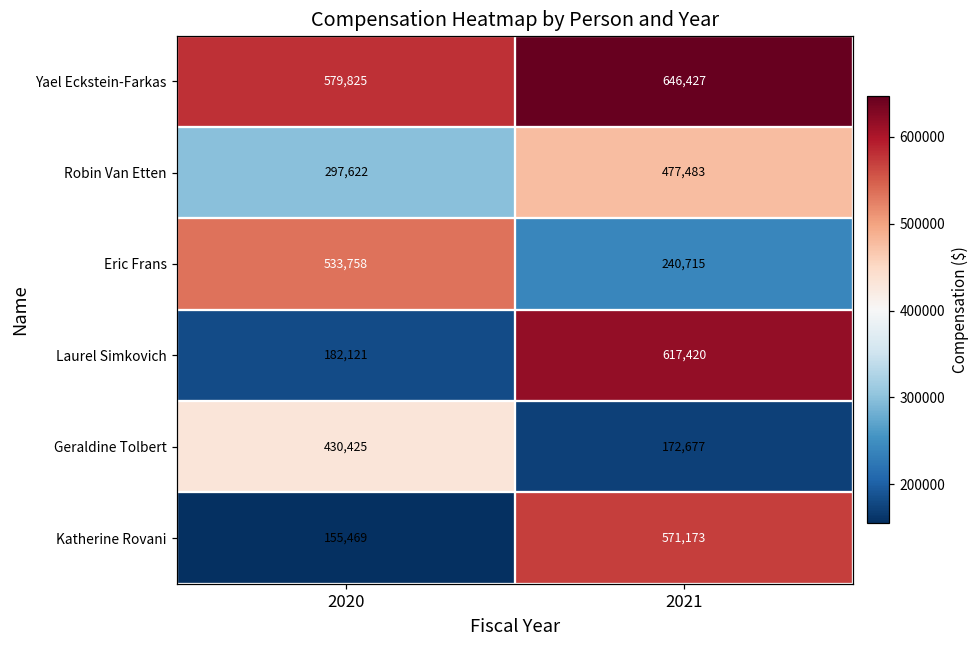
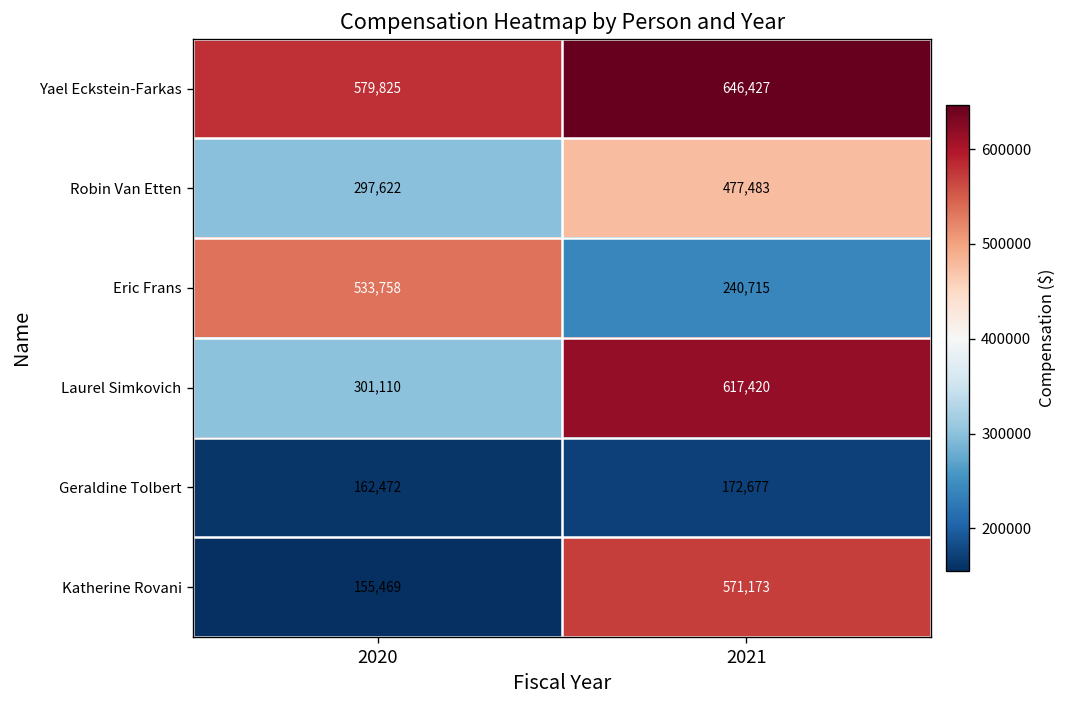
  {
    "Yael Eckstein-Farkas": {
      "2020": "579,825",
      "2021": "646,427"
    },
    "Robin Van Etten": {
      "2020": "297,622",
      "2021": "477,483"
    },
    "Eric Frans": {
      "2020": "533,758",
      "2021": "240,715"
    },
    "Laurel Simkovich": {
-     "2020": "182,121",
+     "2020": "301,110",
      "2021": "617,420"
    },
    "Geraldine Tolbert": {
-     "2020": "430,425",
+     "2020": "162,472",
      "2021": "172,677"
    },
    "Katherine Rovani": {
      "2020": "155,469",
      "2021": "571,173"
    }
  }
